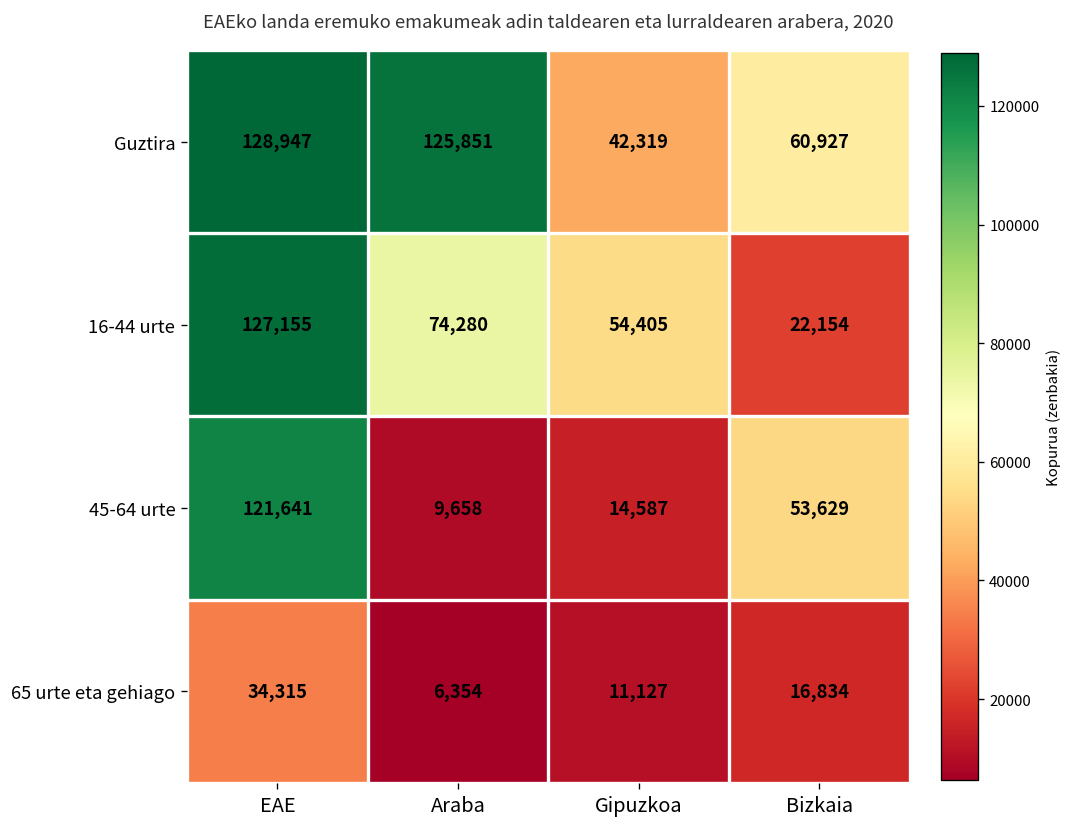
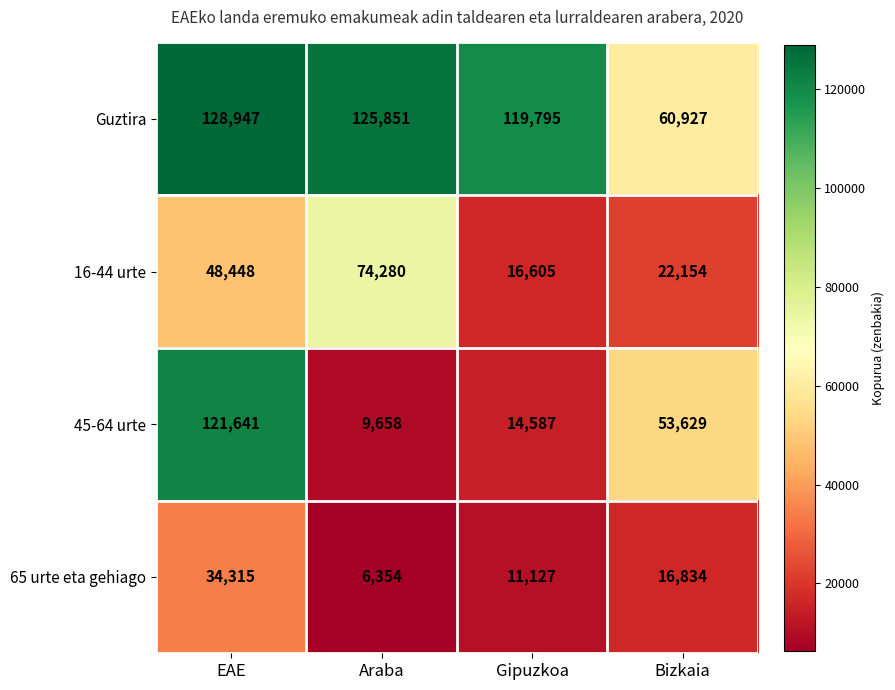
  {
    "Guztira": {
      "EAE": "128,947",
      "Araba": "125,851",
-     "Gipuzkoa": "42,319",
+     "Gipuzkoa": "119,795",
      "Bizkaia": "60,927"
    },
    "16-44 urte": {
-     "EAE": "127,155",
+     "EAE": "48,448",
      "Araba": "74,280",
-     "Gipuzkoa": "54,405",
+     "Gipuzkoa": "16,605",
      "Bizkaia": "22,154"
    },
    "45-64 urte": {
      "EAE": "121,641",
      "Araba": "9,658",
      "Gipuzkoa": "14,587",
      "Bizkaia": "53,629"
    },
    "65 urte eta gehiago": {
      "EAE": "34,315",
      "Araba": "6,354",
      "Gipuzkoa": "11,127",
      "Bizkaia": "16,834"
    }
  }
